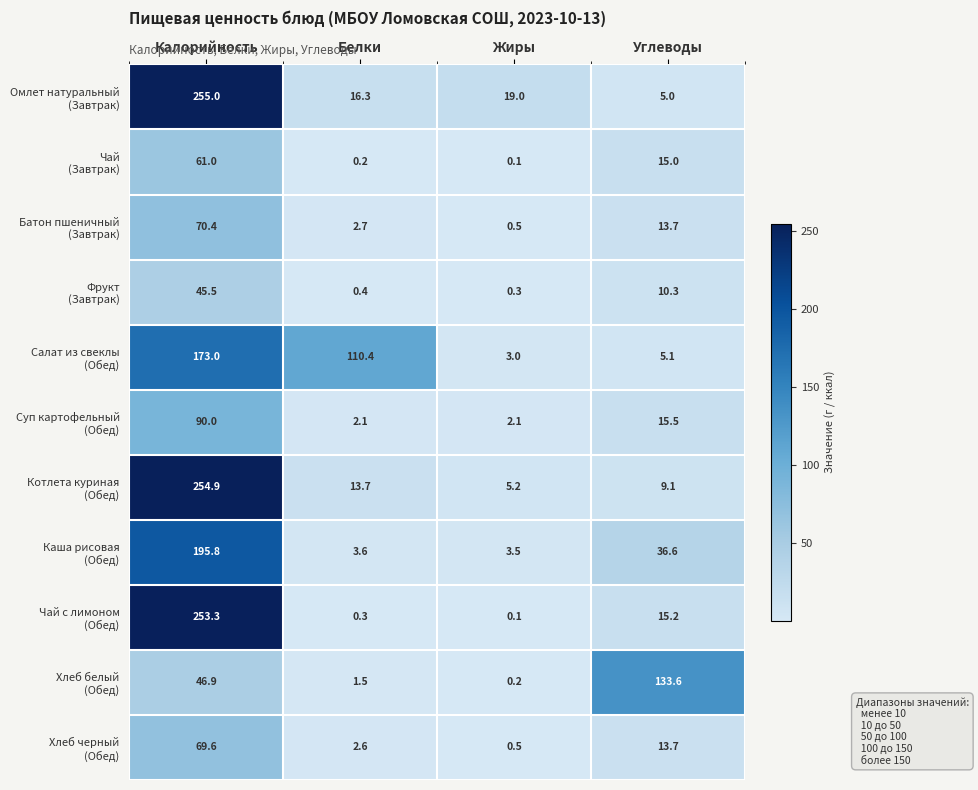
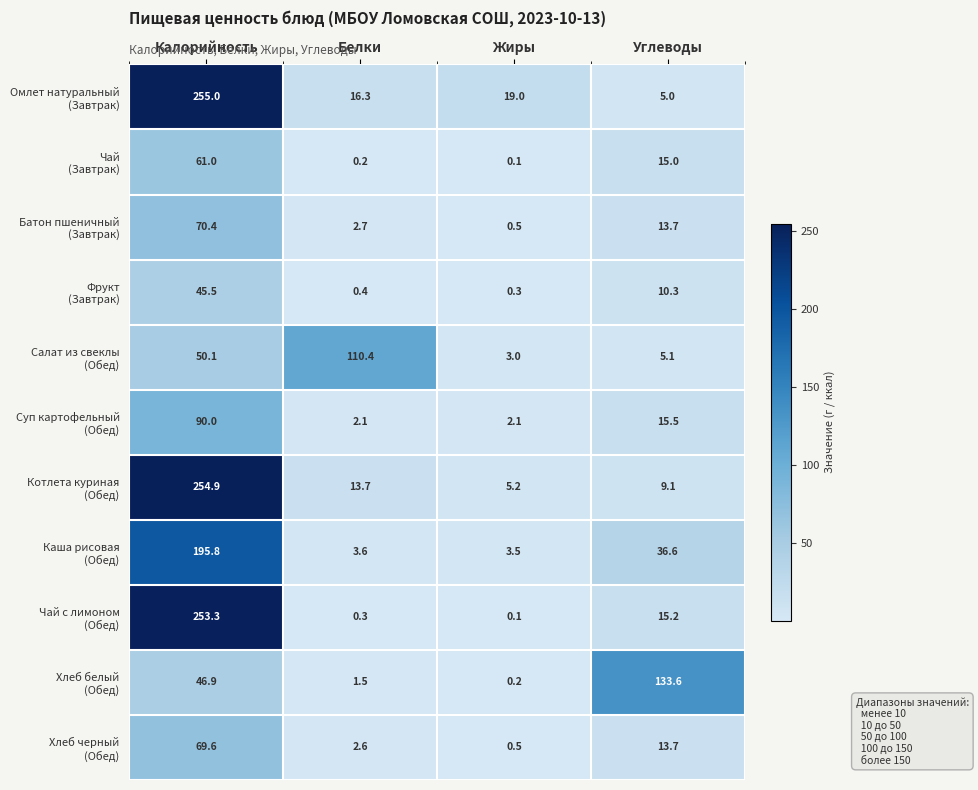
  {
    "Омлет натуральный (Завтрак)": {
      "Калорийность": 255.0,
      "Белки": 16.3,
      "Жиры": 19.0,
      "Углеводы": 5.0
    },
    "Чай (Завтрак)": {
      "Калорийность": 61.0,
      "Белки": 0.2,
      "Жиры": 0.1,
      "Углеводы": 15.0
    },
    "Батон пшеничный (Завтрак)": {
      "Калорийность": 70.4,
      "Белки": 2.7,
      "Жиры": 0.5,
      "Углеводы": 13.7
    },
    "Фрукт (Завтрак)": {
      "Калорийность": 45.5,
      "Белки": 0.4,
      "Жиры": 0.3,
      "Углеводы": 10.3
    },
    "Салат из свеклы (Обед)": {
-     "Калорийность": 173.0,
+     "Калорийность": 50.1,
      "Белки": 110.4,
      "Жиры": 3.0,
      "Углеводы": 5.1
    },
    "Суп картофельный (Обед)": {
      "Калорийность": 90.0,
      "Белки": 2.1,
      "Жиры": 2.1,
      "Углеводы": 15.5
    },
    "Котлета куриная (Обед)": {
      "Калорийность": 254.9,
      "Белки": 13.7,
      "Жиры": 5.2,
      "Углеводы": 9.1
    },
    "Каша рисовая (Обед)": {
      "Калорийность": 195.8,
      "Белки": 3.6,
      "Жиры": 3.5,
      "Углеводы": 36.6
    },
    "Чай с лимоном (Обед)": {
      "Калорийность": 253.3,
      "Белки": 0.3,
      "Жиры": 0.1,
      "Углеводы": 15.2
    },
    "Хлеб белый (Обед)": {
      "Калорийность": 46.9,
      "Белки": 1.5,
      "Жиры": 0.2,
      "Углеводы": 133.6
    },
    "Хлеб черный (Обед)": {
      "Калорийность": 69.6,
      "Белки": 2.6,
      "Жиры": 0.5,
      "Углеводы": 13.7
    }
  }
